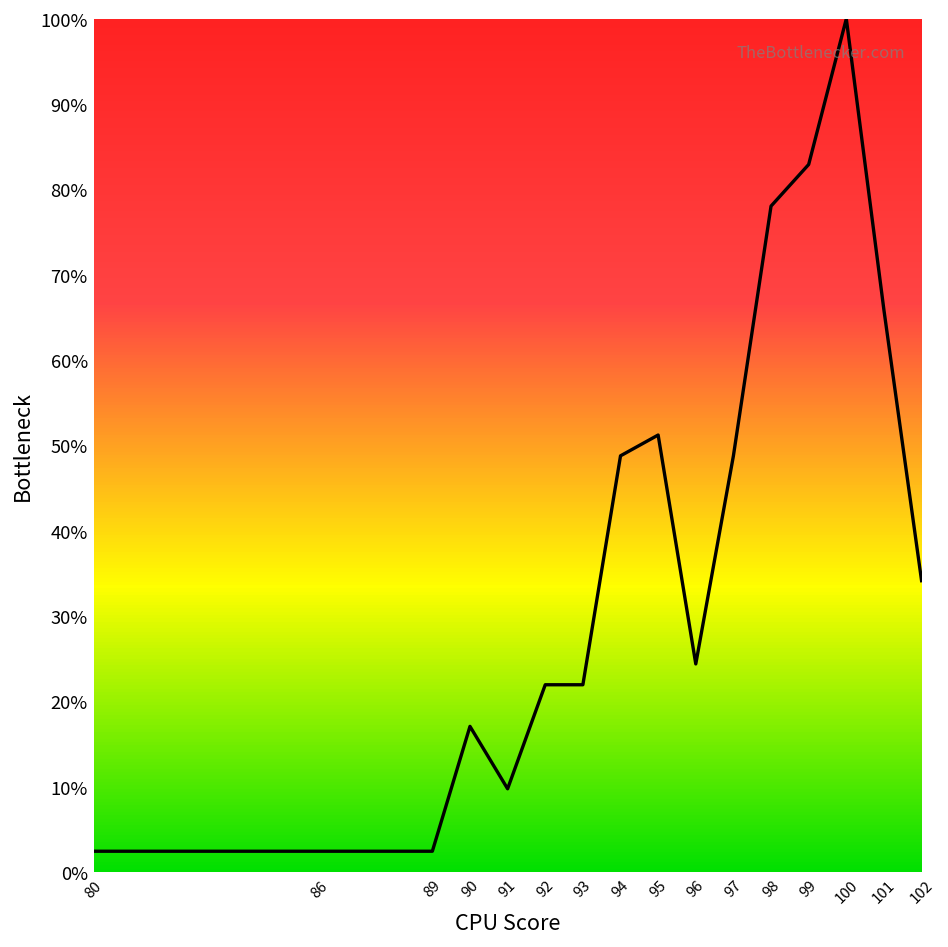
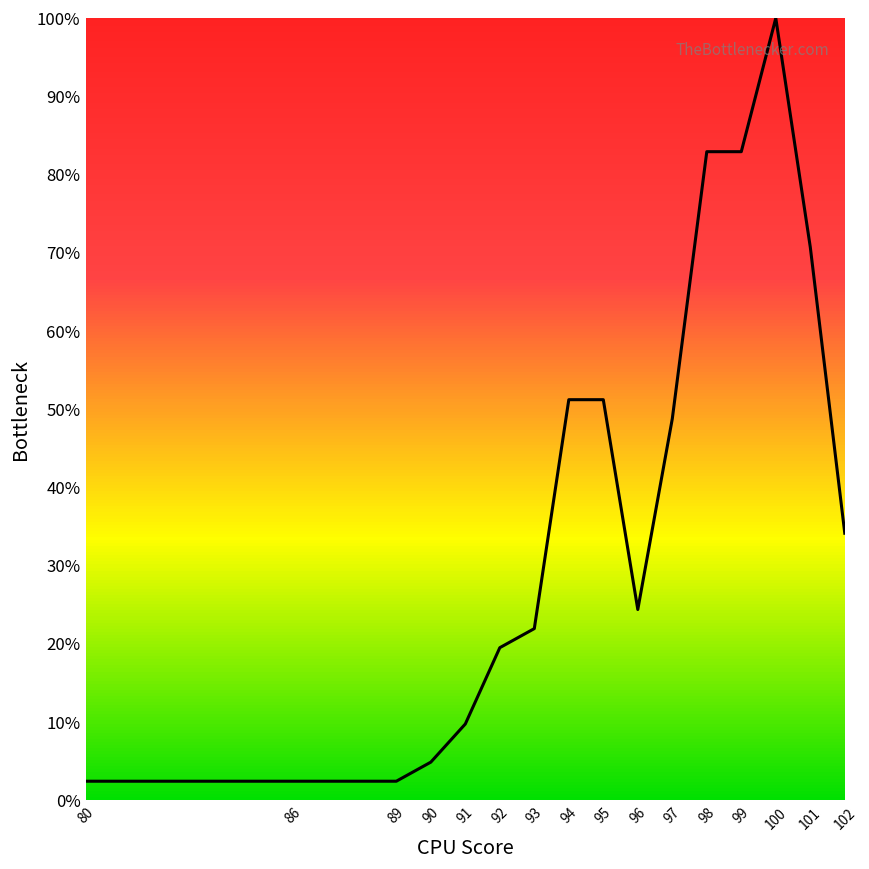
  {
    "80": "2%",
    "86": "2%",
    "89": "2%",
-   "90": "17%",
+   "90": "5%",
    "91": "10%",
-   "92": "22%",
+   "92": "20%",
    "93": "22%",
-   "94": "49%",
+   "94": "51%",
    "95": "51%",
    "96": "24%",
    "97": "49%",
-   "98": "78%",
+   "98": "83%",
    "99": "83%",
    "100": "100%",
-   "101": "66%",
+   "101": "71%",
    "102": "34%"
  }
